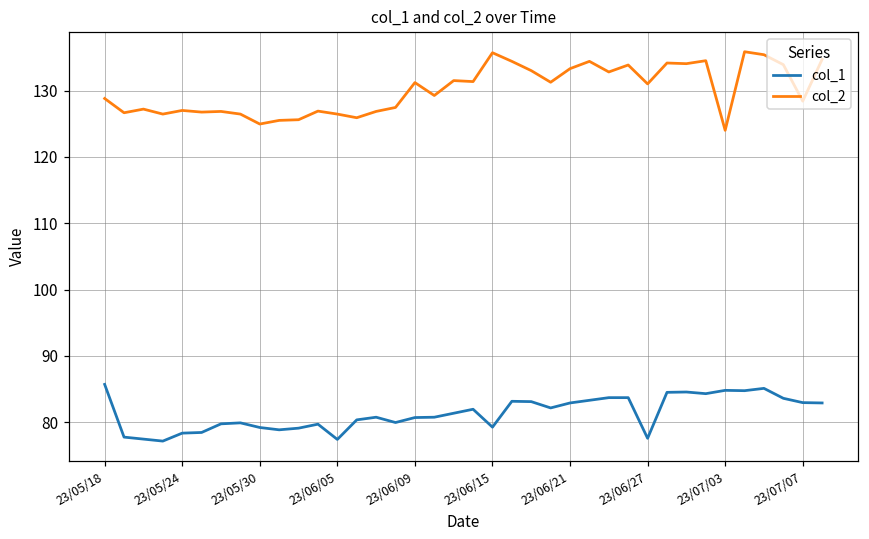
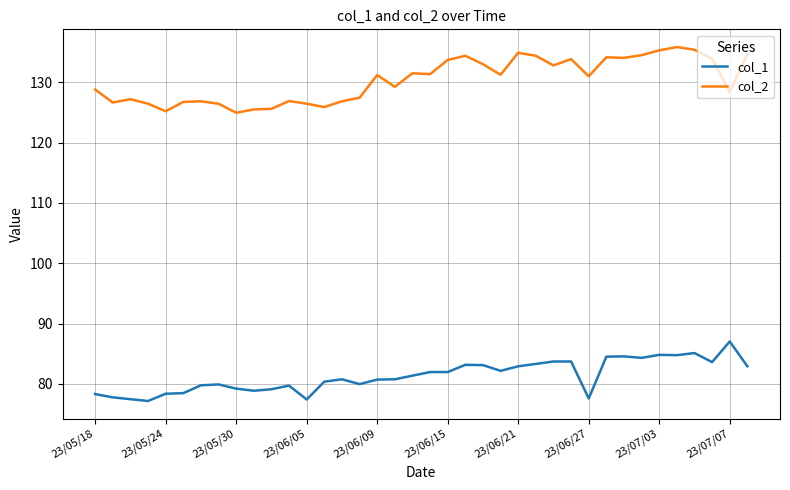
  {
    "col_1": {
-     "23/05/18": 86,
+     "23/05/18": 78,
      "23/05/24": 78,
      "23/05/30": 79,
      "23/06/05": 77,
      "23/06/09": 81,
-     "23/06/15": 79,
+     "23/06/15": 82,
      "23/06/21": 83,
      "23/06/27": 78,
      "23/07/03": 85,
-     "23/07/07": 83
+     "23/07/07": 87
    },
    "col_2": {
      "23/05/18": 129,
-     "23/05/24": 127,
+     "23/05/24": 125,
      "23/05/30": 125,
      "23/06/05": 126,
      "23/06/09": 131,
-     "23/06/15": 136,
-     "23/06/21": 133,
+     "23/06/15": 134,
+     "23/06/21": 135,
      "23/06/27": 131,
-     "23/07/03": 124
+     "23/07/03": 135
    }
  }
